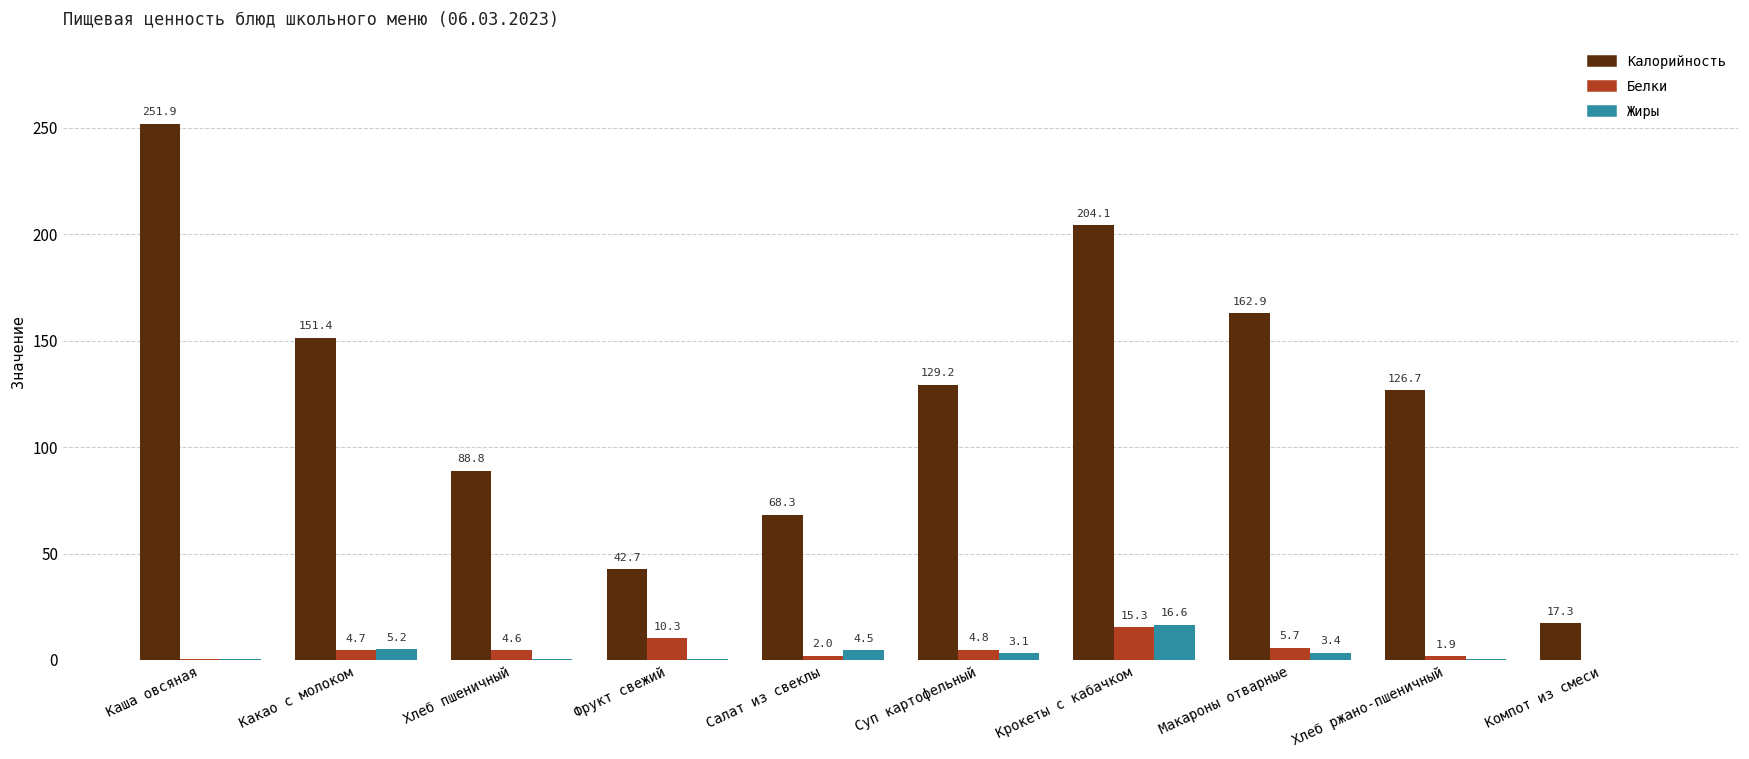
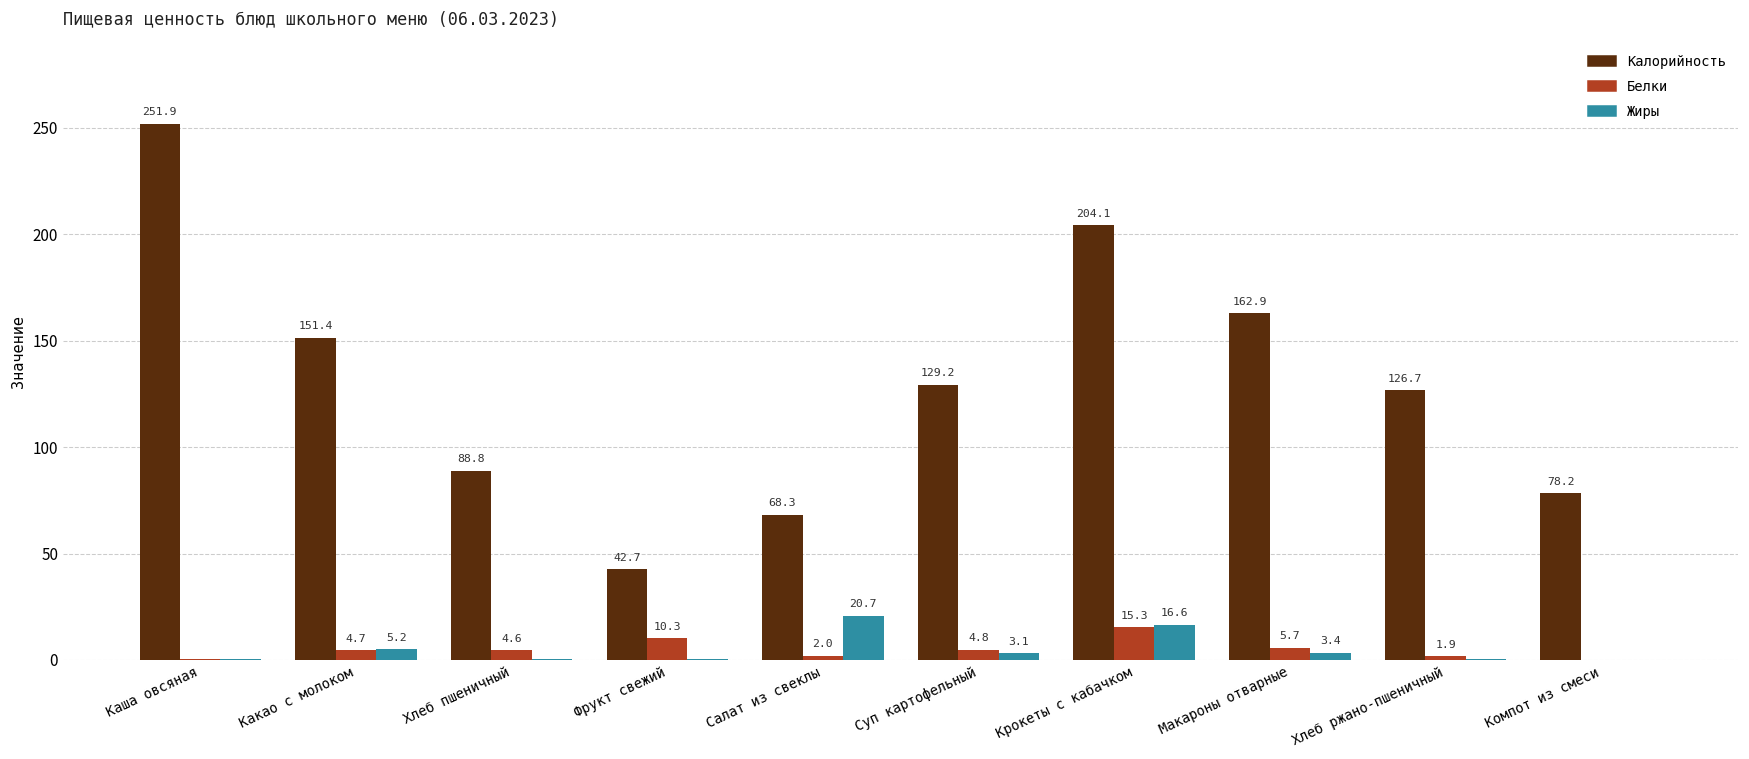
  {
    "Калорийность": {
      "Каша овсяная": 251.9,
      "Какао с молоком": 151.4,
      "Хлеб пшеничный": 88.8,
      "Фрукт свежий": 42.7,
      "Салат из свеклы": 68.3,
      "Суп картофельный": 129.2,
      "Крокеты с кабачком": 204.1,
      "Макароны отварные": 162.9,
      "Хлеб ржано-пшеничный": 126.7,
-     "Компот из смеси": 17.3
+     "Компот из смеси": 78.2
    },
    "Белки": {
      "Какао с молоком": 4.7,
      "Хлеб пшеничный": 4.6,
      "Фрукт свежий": 10.3,
      "Салат из свеклы": 2.0,
      "Суп картофельный": 4.8,
      "Крокеты с кабачком": 15.3,
      "Макароны отварные": 5.7,
      "Хлеб ржано-пшеничный": 1.9
    },
    "Жиры": {
      "Какао с молоком": 5.2,
-     "Салат из свеклы": 4.5,
+     "Салат из свеклы": 20.7,
      "Суп картофельный": 3.1,
      "Крокеты с кабачком": 16.6,
      "Макароны отварные": 3.4
    }
  }
